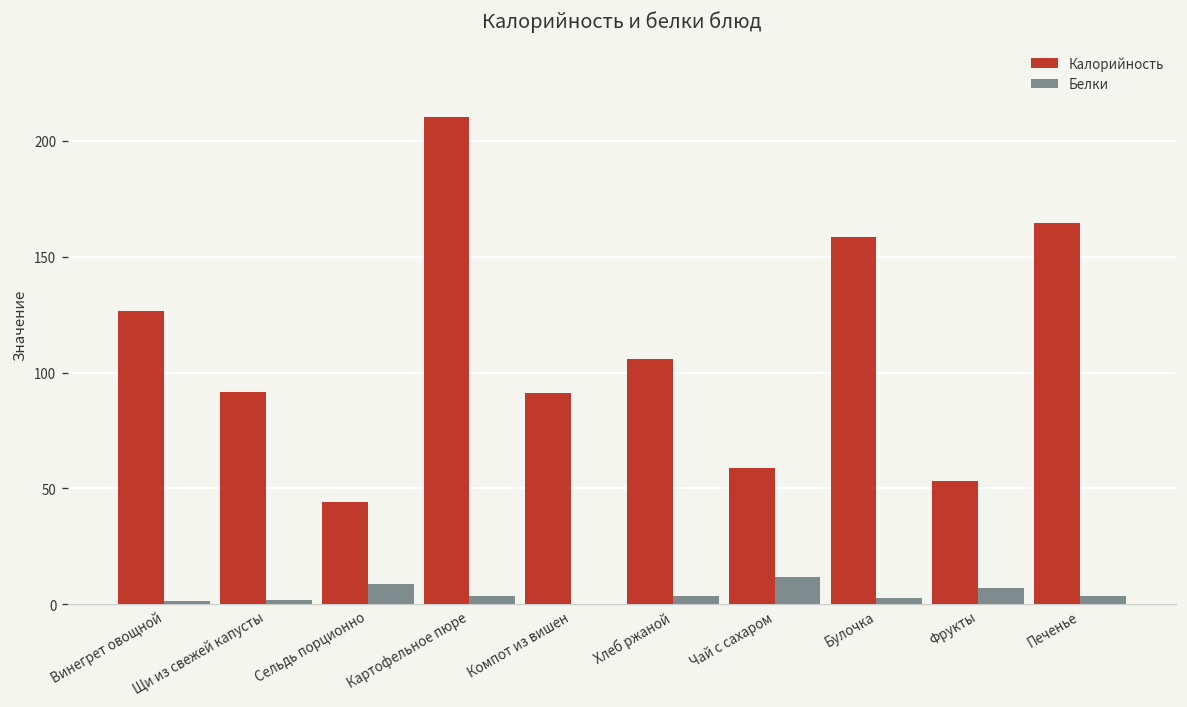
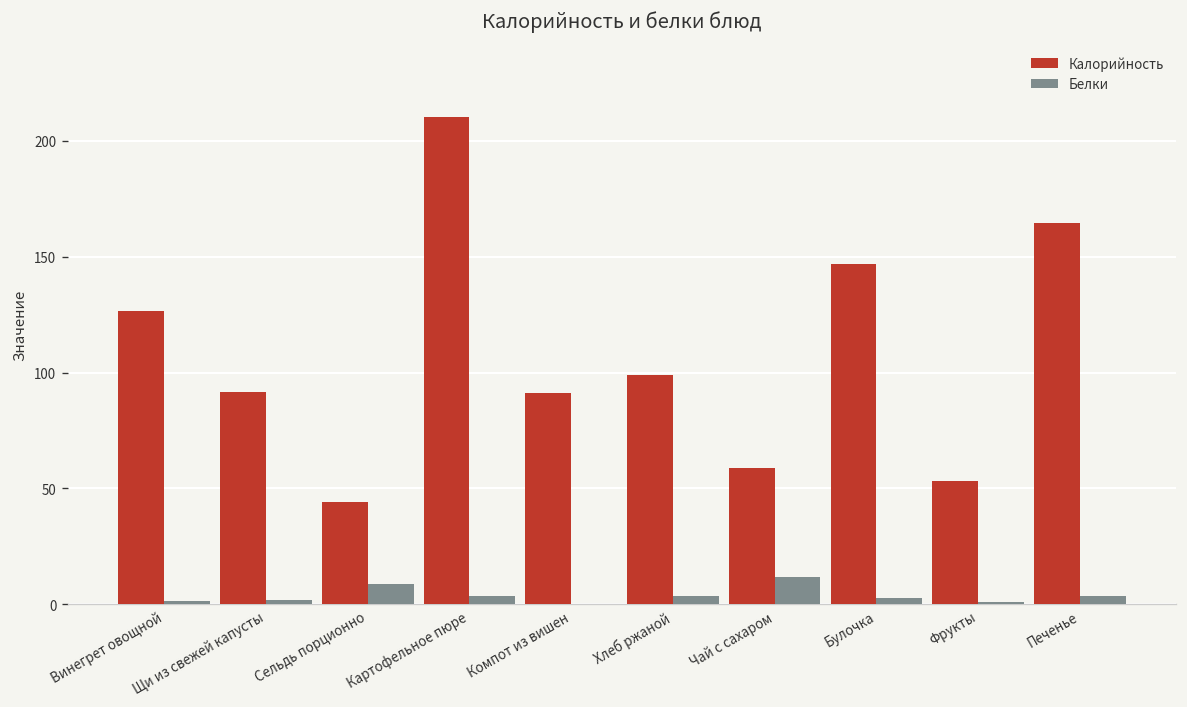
  {
    "Калорийность": {
      "Винегрет овощной": 127,
      "Щи из свежей капусты": 92,
      "Сельдь порционно": 44,
      "Картофельное пюре": 210,
      "Компот из вишен": 91,
-     "Хлеб ржаной": 106,
+     "Хлеб ржаной": 99,
      "Чай с сахаром": 59,
-     "Булочка": 159,
+     "Булочка": 147,
      "Фрукты": 53,
      "Печенье": 165
    },
    "Белки": {
      "Щи из свежей капусты": 2,
      "Сельдь порционно": 9,
      "Картофельное пюре": 3,
      "Хлеб ржаной": 3,
      "Чай с сахаром": 12,
      "Булочка": 2,
-     "Фрукты": 7,
+     "Фрукты": 1,
      "Печенье": 3
    }
  }
